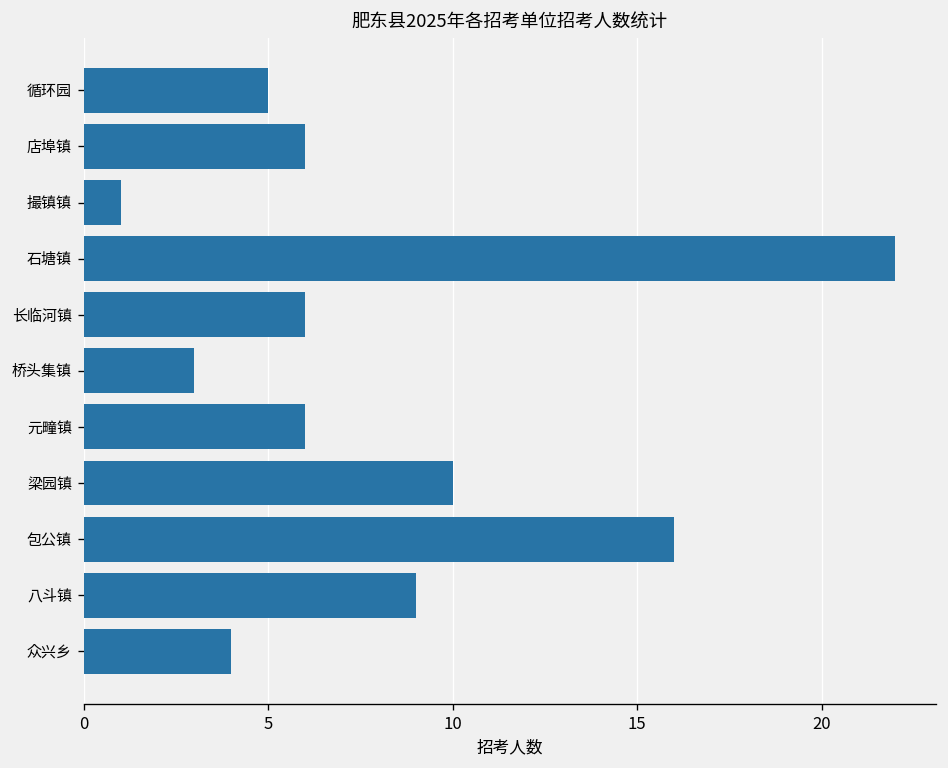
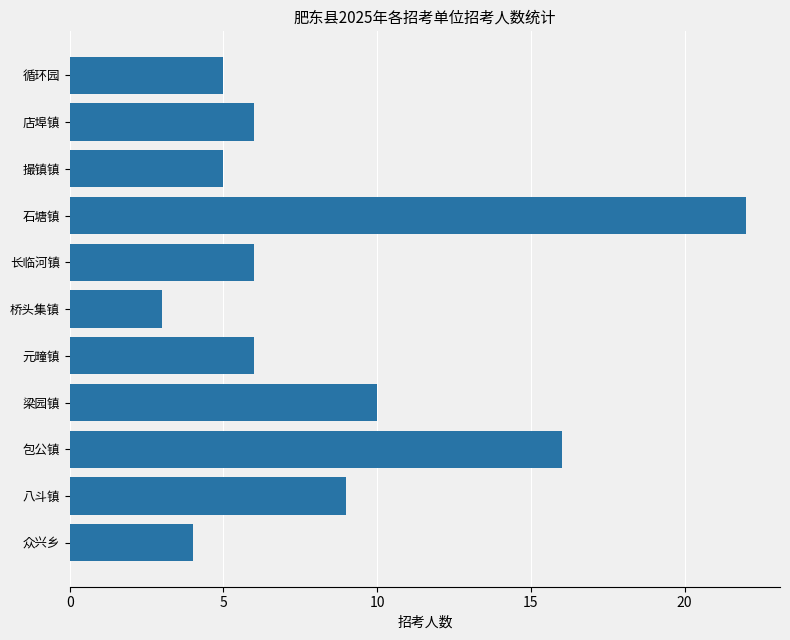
  {
    "循环园": 5,
    "店埠镇": 6,
-   "撮镇镇": 1,
+   "撮镇镇": 5,
    "石塘镇": 22,
    "长临河镇": 6,
    "桥头集镇": 3,
    "元疃镇": 6,
    "梁园镇": 10,
    "包公镇": 16,
    "八斗镇": 9,
    "众兴乡": 4
  }
